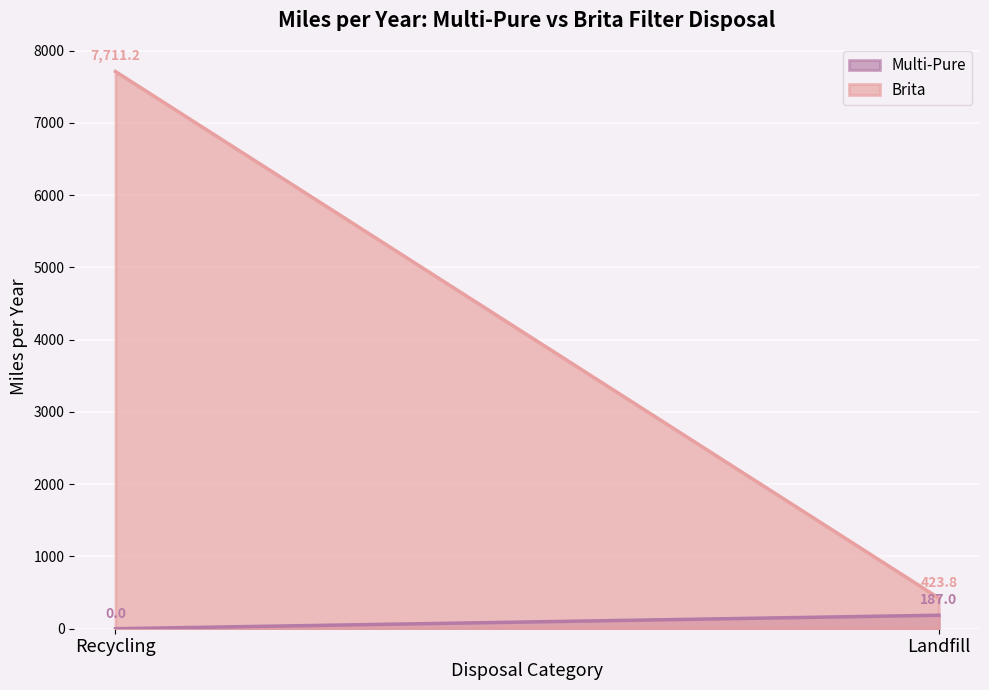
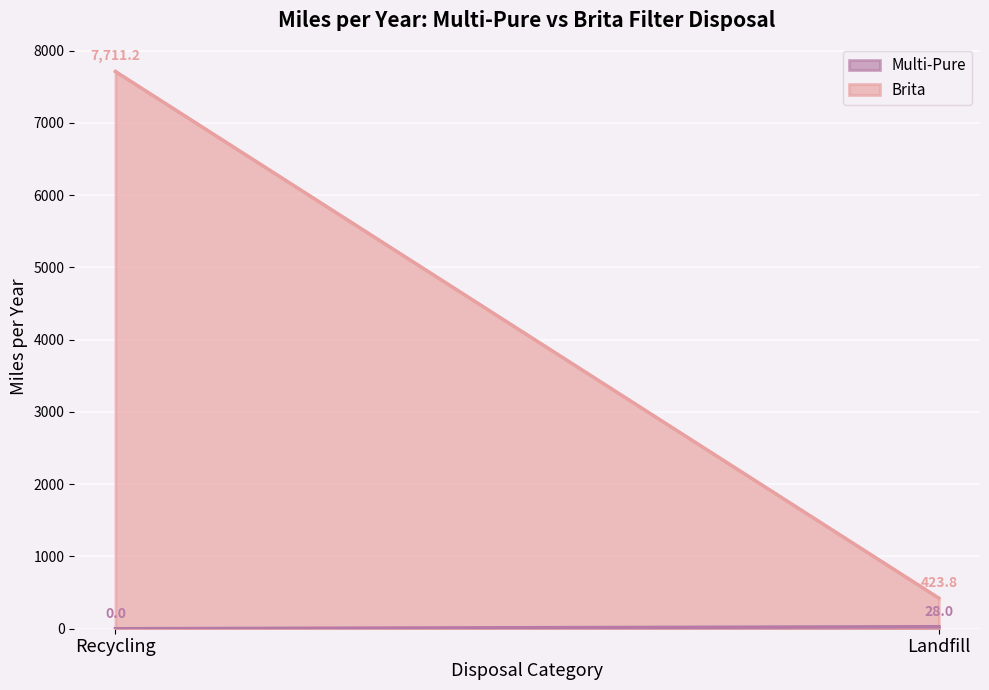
  {
    "Multi-Pure": {
      "Recycling": "0.0",
-     "Landfill": "187.0"
+     "Landfill": "28.0"
    },
    "Brita": {
      "Recycling": "7,711.2",
      "Landfill": "423.8"
    }
  }
